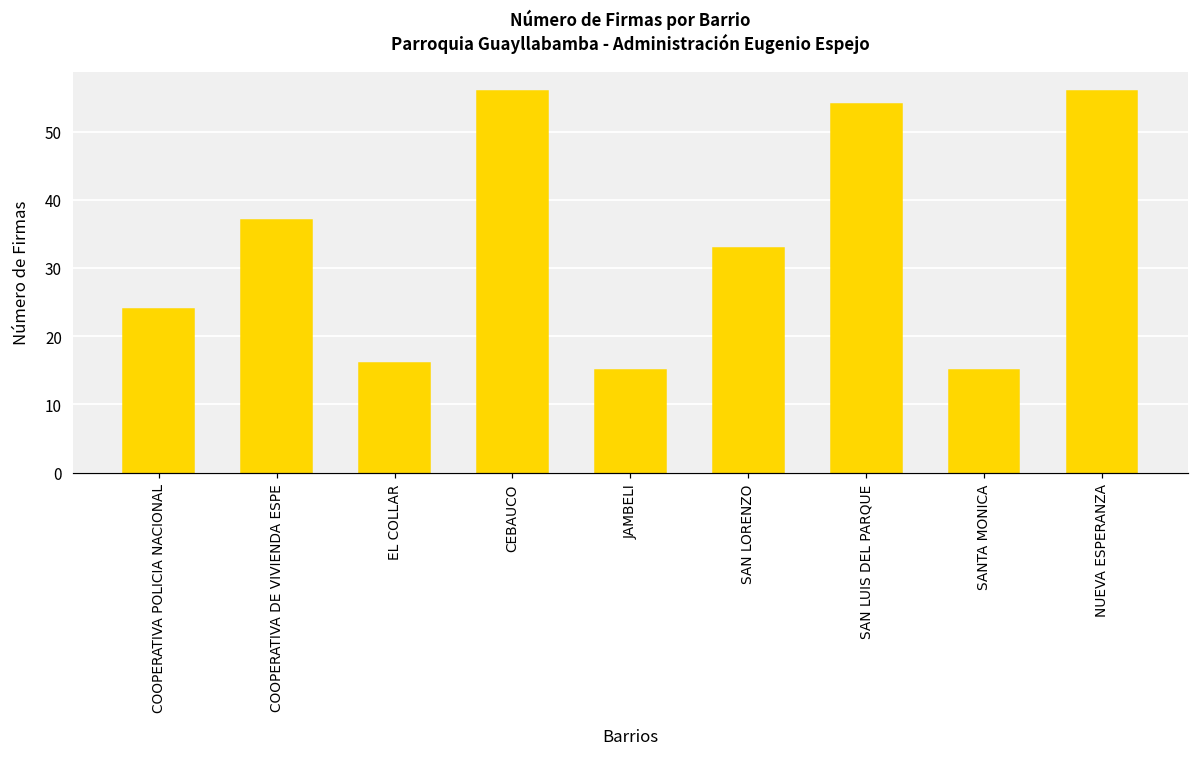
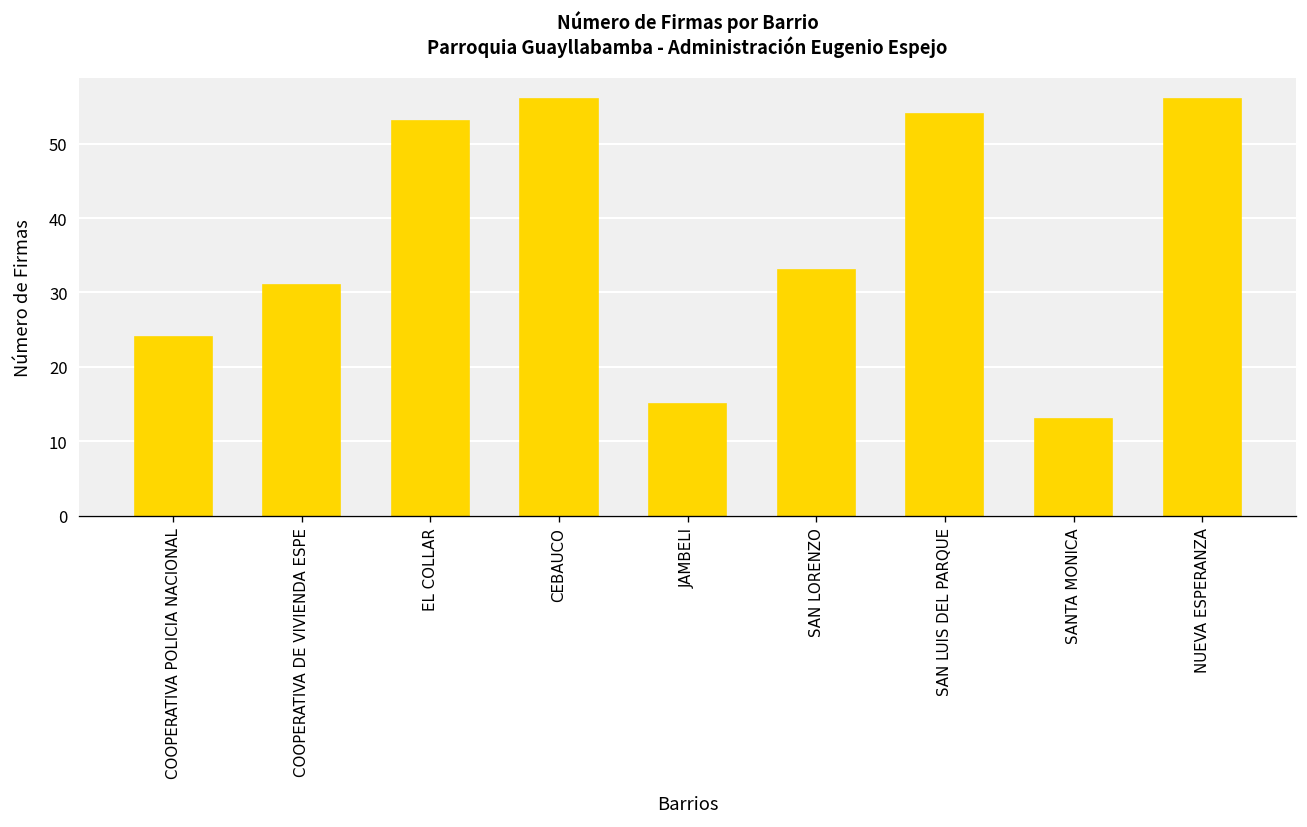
  {
    "COOPERATIVA POLICIA NACIONAL": 24,
-   "COOPERATIVA DE VIVIENDA ESPE": 37,
-   "EL COLLAR": 16,
+   "COOPERATIVA DE VIVIENDA ESPE": 31,
+   "EL COLLAR": 53,
    "CEBAUCO": 56,
    "JAMBELI": 15,
    "SAN LORENZO": 33,
    "SAN LUIS DEL PARQUE": 54,
-   "SANTA MONICA": 15,
+   "SANTA MONICA": 13,
    "NUEVA ESPERANZA": 56
  }
